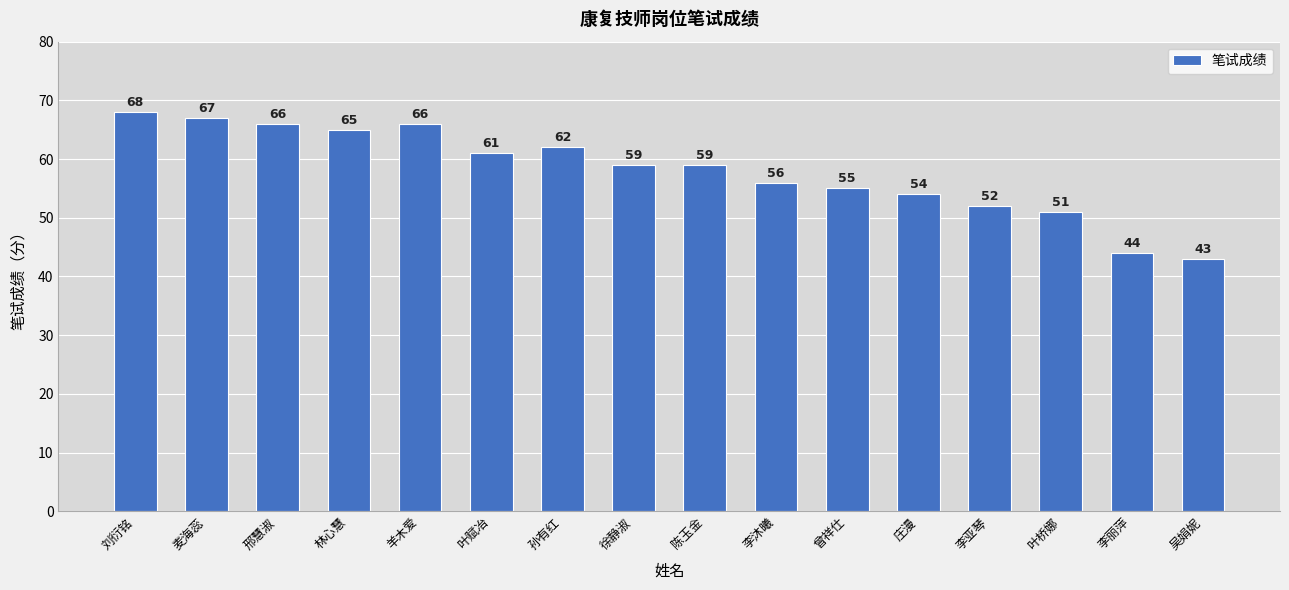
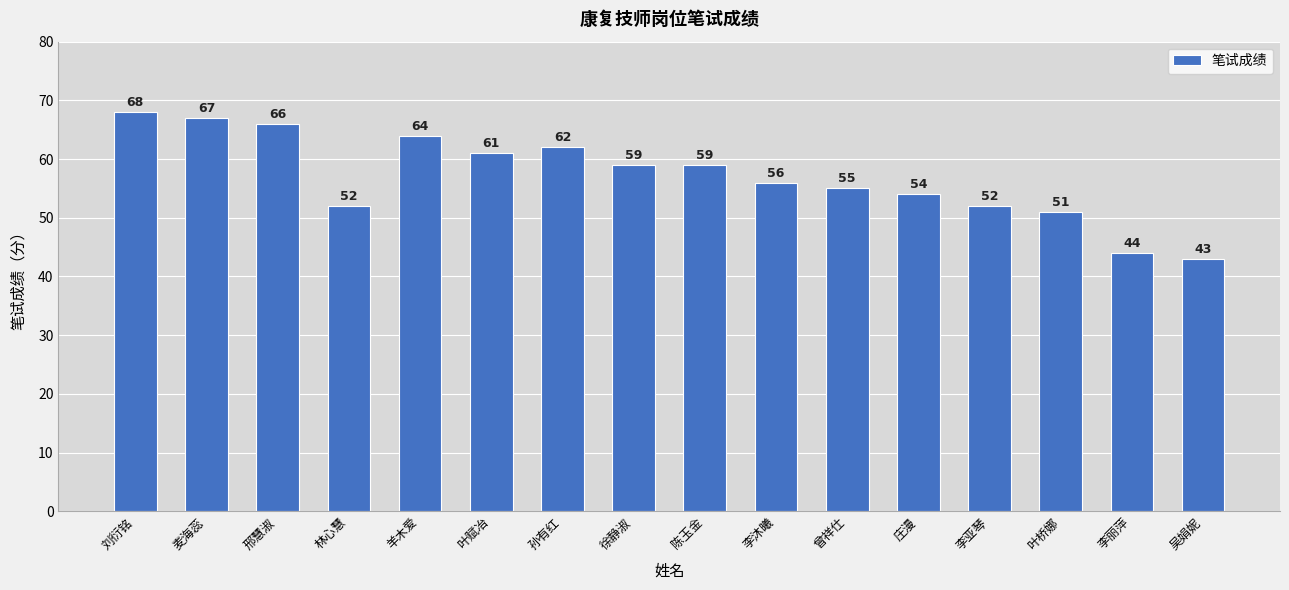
  {
    "刘衍铭": 68,
    "麦海蕊": 67,
    "邢慧淑": 66,
-   "林心慧": 65,
-   "羊木爱": 66,
+   "林心慧": 52,
+   "羊木爱": 64,
    "叶赋冶": 61,
    "孙有红": 62,
    "徐静淑": 59,
    "陈玉金": 59,
    "李沐曦": 56,
    "曾祥仕": 55,
    "庄漫": 54,
    "李亚琴": 52,
    "叶桥娜": 51,
    "李丽萍": 44,
    "吴娟妮": 43
  }
